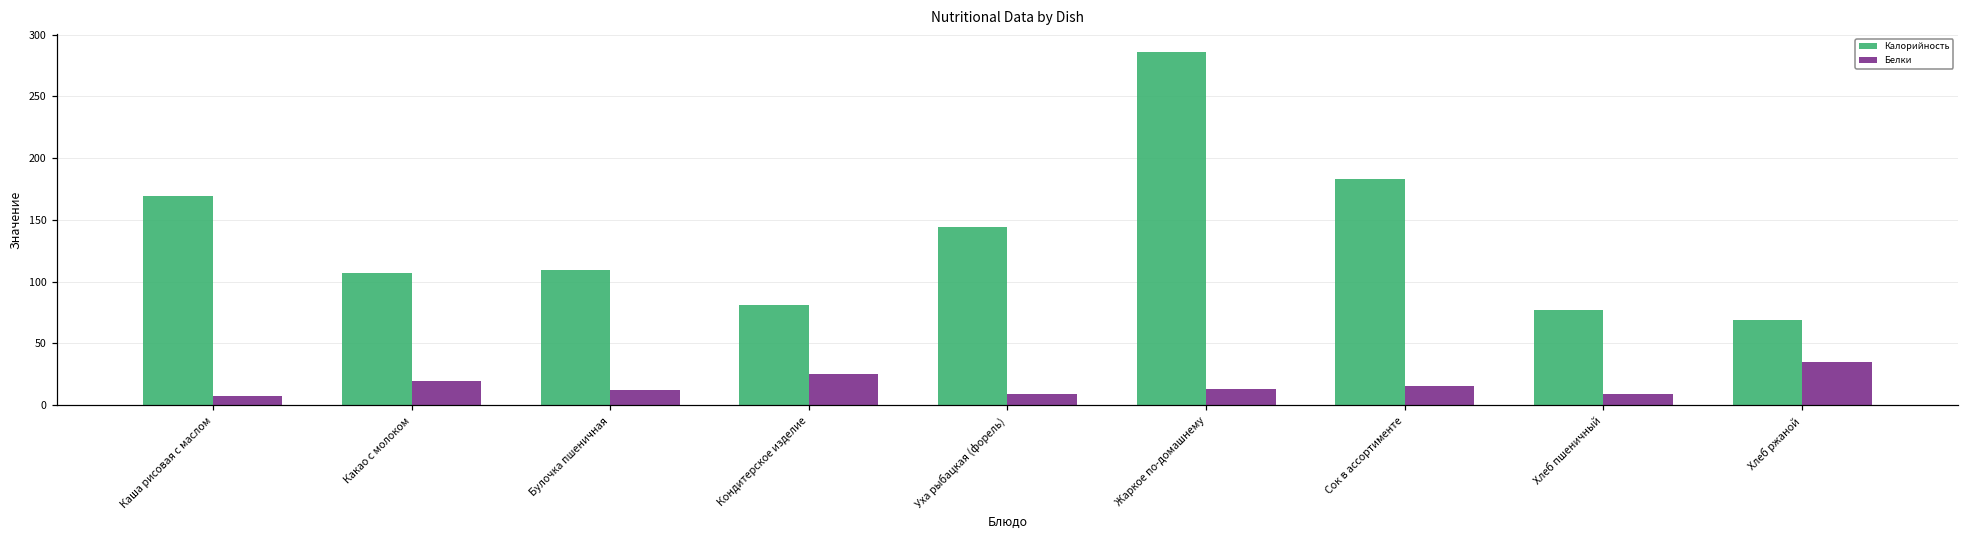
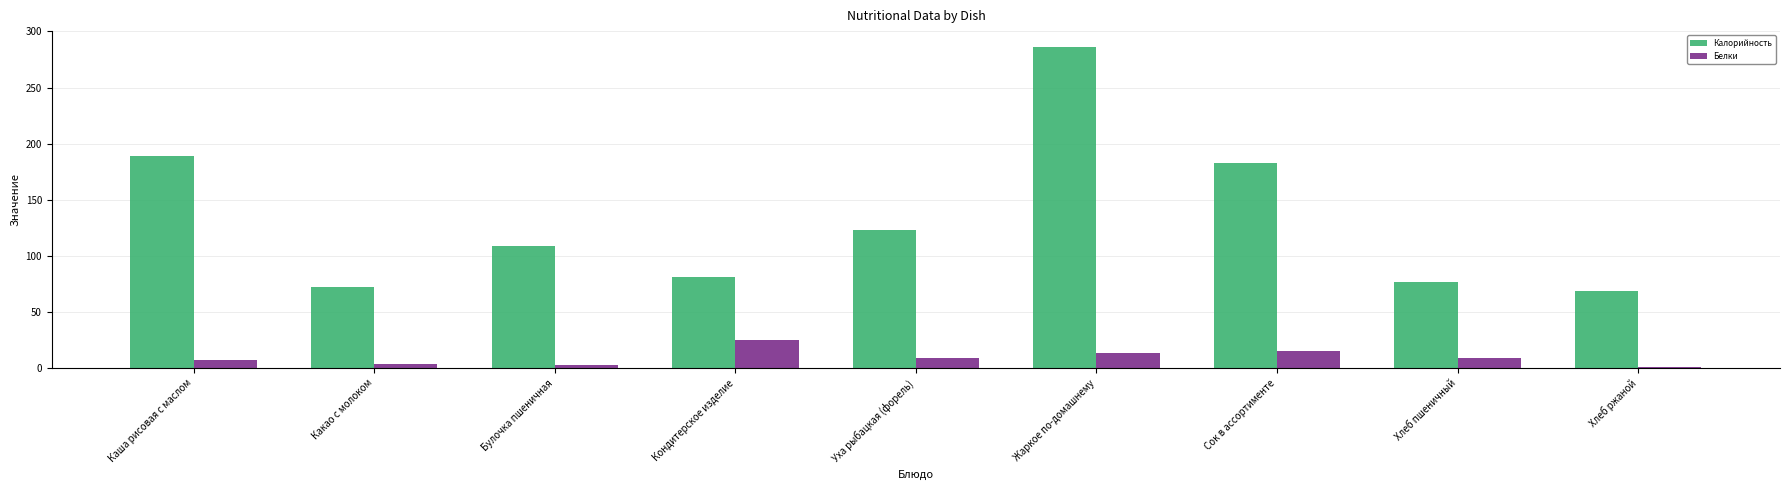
  {
    "Калорийность": {
-     "Каша рисовая с маслом": 169,
-     "Какао с молоком": 107,
+     "Каша рисовая с маслом": 189,
+     "Какао с молоком": 72,
      "Булочка пшеничная": 109,
      "Кондитерское изделие": 81,
-     "Уха рыбацкая (форель)": 144,
+     "Уха рыбацкая (форель)": 123,
      "Жаркое по-домашнему": 286,
      "Сок в ассортименте": 183,
      "Хлеб пшеничный": 77,
      "Хлеб ржаной": 69
    },
    "Белки": {
      "Каша рисовая с маслом": 8,
-     "Какао с молоком": 20,
-     "Булочка пшеничная": 13,
+     "Какао с молоком": 4,
+     "Булочка пшеничная": 3,
      "Кондитерское изделие": 25,
      "Уха рыбацкая (форель)": 9,
      "Жаркое по-домашнему": 13,
      "Сок в ассортименте": 15,
      "Хлеб пшеничный": 9,
-     "Хлеб ржаной": 35
+     "Хлеб ржаной": 1
    }
  }
